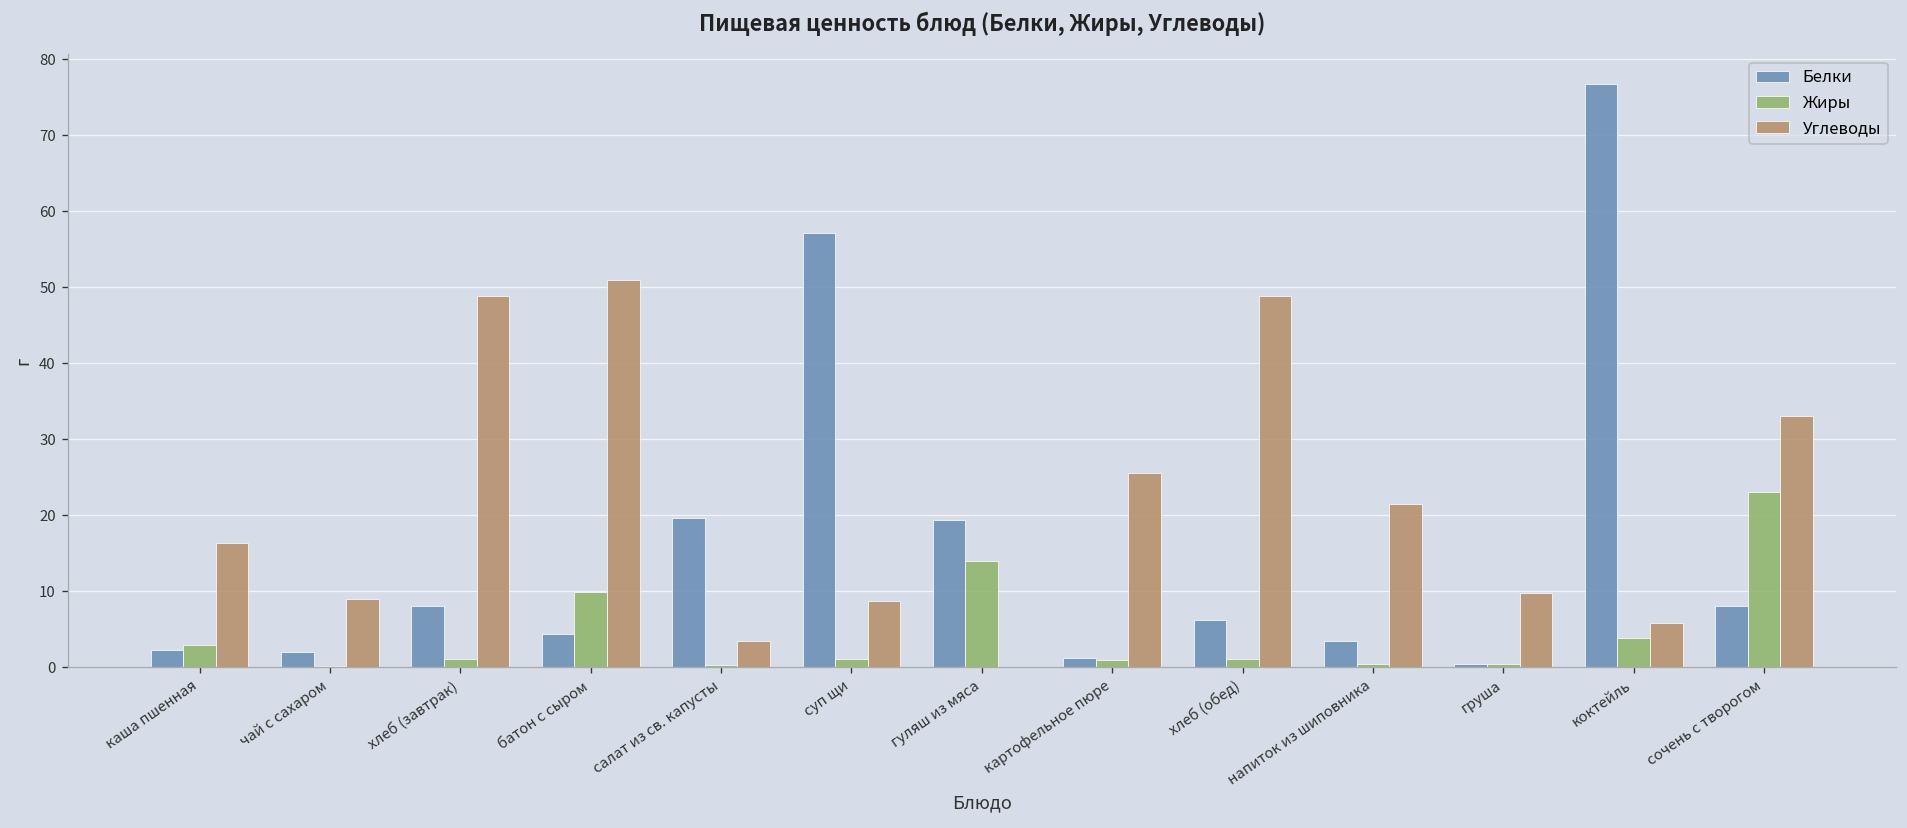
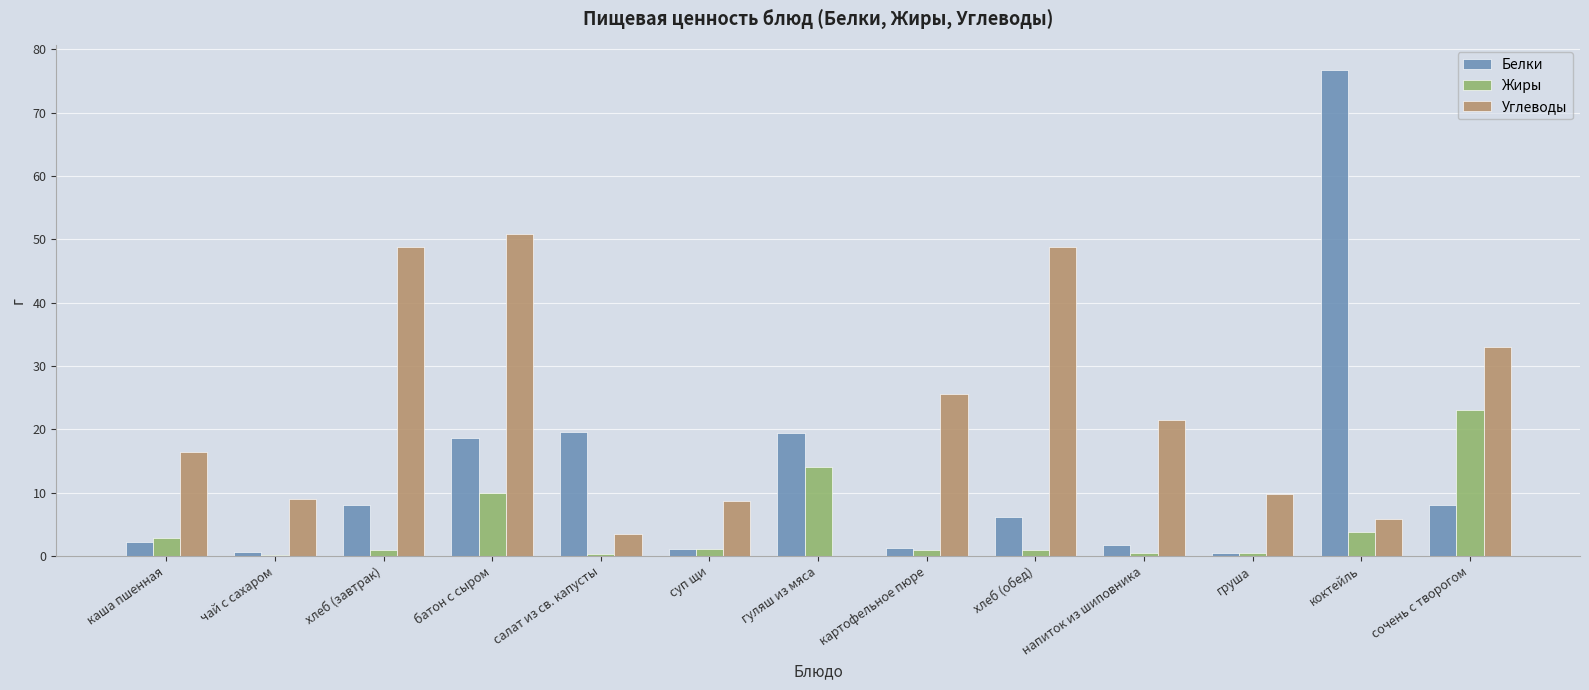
  {
    "Белки": {
      "каша пшенная": 2,
-     "чай с сахаром": 2,
+     "чай с сахаром": 1,
      "хлеб (завтрак)": 8,
-     "батон с сыром": 4,
+     "батон с сыром": 19,
      "салат из св. капусты": 20,
-     "суп щи": 57,
+     "суп щи": 1,
      "гуляш из мяса": 19,
      "картофельное пюре": 1,
      "хлеб (обед)": 6,
-     "напиток из шиповника": 4,
+     "напиток из шиповника": 2,
      "груша": 0,
      "коктейль": 77,
      "сочень с творогом": 8
    }
  }
